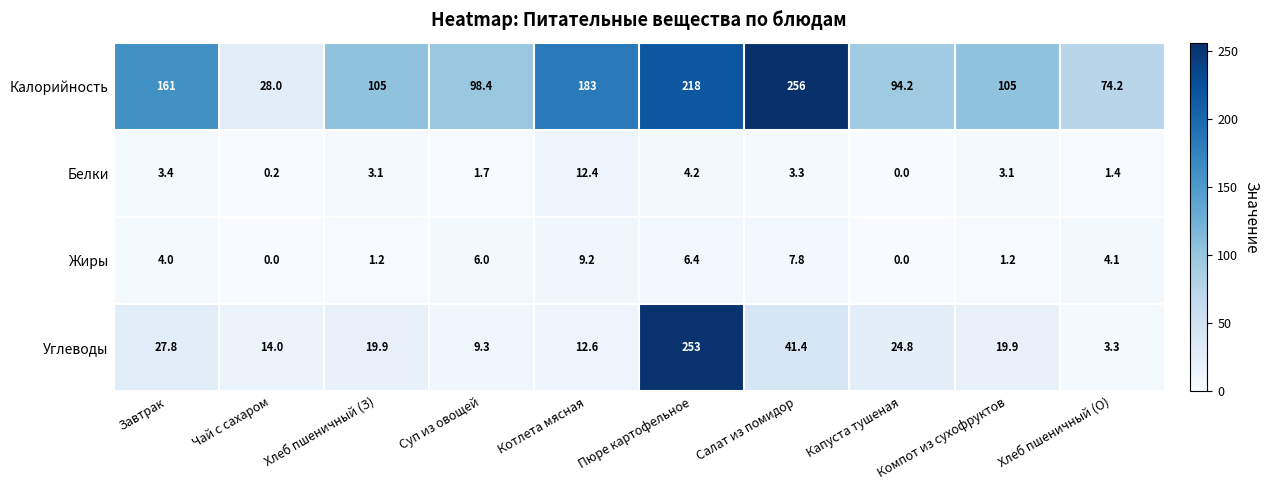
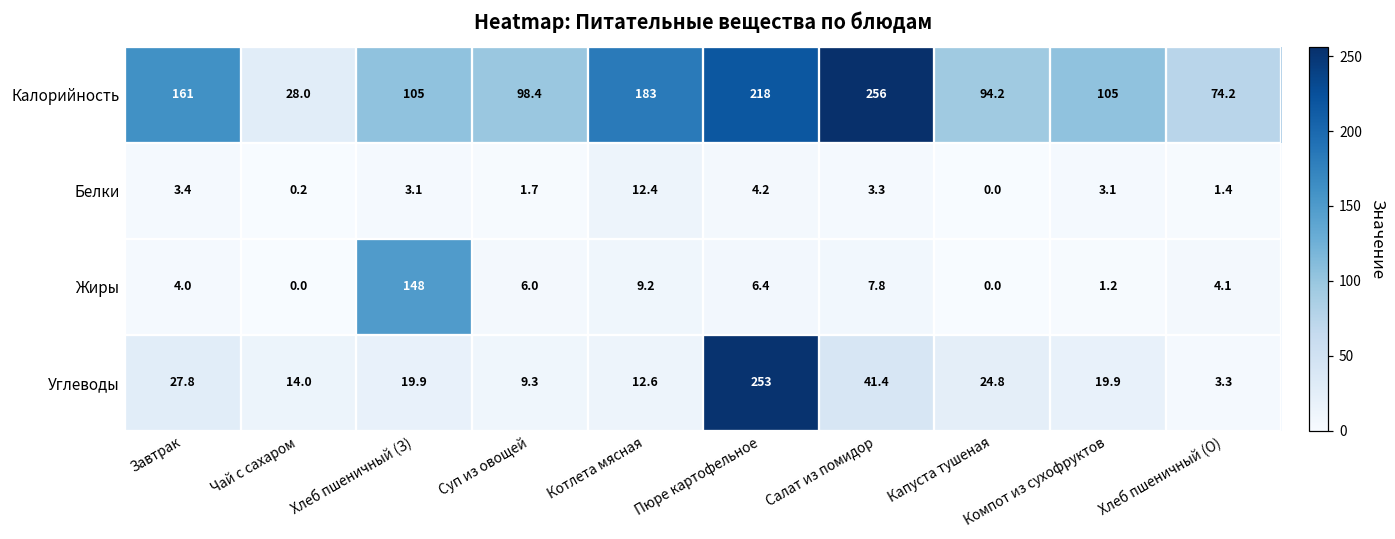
  {
    "Калорийность": {
      "Завтрак": 161,
      "Чай с сахаром": 28.0,
      "Хлеб пшеничный (З)": 105,
      "Суп из овощей": 98.4,
      "Котлета мясная": 183,
      "Пюре картофельное": 218,
      "Салат из помидор": 256,
      "Капуста тушеная": 94.2,
      "Компот из сухофруктов": 105,
      "Хлеб пшеничный (О)": 74.2
    },
    "Белки": {
      "Завтрак": 3.4,
      "Чай с сахаром": 0.2,
      "Хлеб пшеничный (З)": 3.1,
      "Суп из овощей": 1.7,
      "Котлета мясная": 12.4,
      "Пюре картофельное": 4.2,
      "Салат из помидор": 3.3,
      "Капуста тушеная": 0.0,
      "Компот из сухофруктов": 3.1,
      "Хлеб пшеничный (О)": 1.4
    },
    "Жиры": {
      "Завтрак": 4.0,
      "Чай с сахаром": 0.0,
-     "Хлеб пшеничный (З)": 1.2,
+     "Хлеб пшеничный (З)": 148,
      "Суп из овощей": 6.0,
      "Котлета мясная": 9.2,
      "Пюре картофельное": 6.4,
      "Салат из помидор": 7.8,
      "Капуста тушеная": 0.0,
      "Компот из сухофруктов": 1.2,
      "Хлеб пшеничный (О)": 4.1
    },
    "Углеводы": {
      "Завтрак": 27.8,
      "Чай с сахаром": 14.0,
      "Хлеб пшеничный (З)": 19.9,
      "Суп из овощей": 9.3,
      "Котлета мясная": 12.6,
      "Пюре картофельное": 253,
      "Салат из помидор": 41.4,
      "Капуста тушеная": 24.8,
      "Компот из сухофруктов": 19.9,
      "Хлеб пшеничный (О)": 3.3
    }
  }
